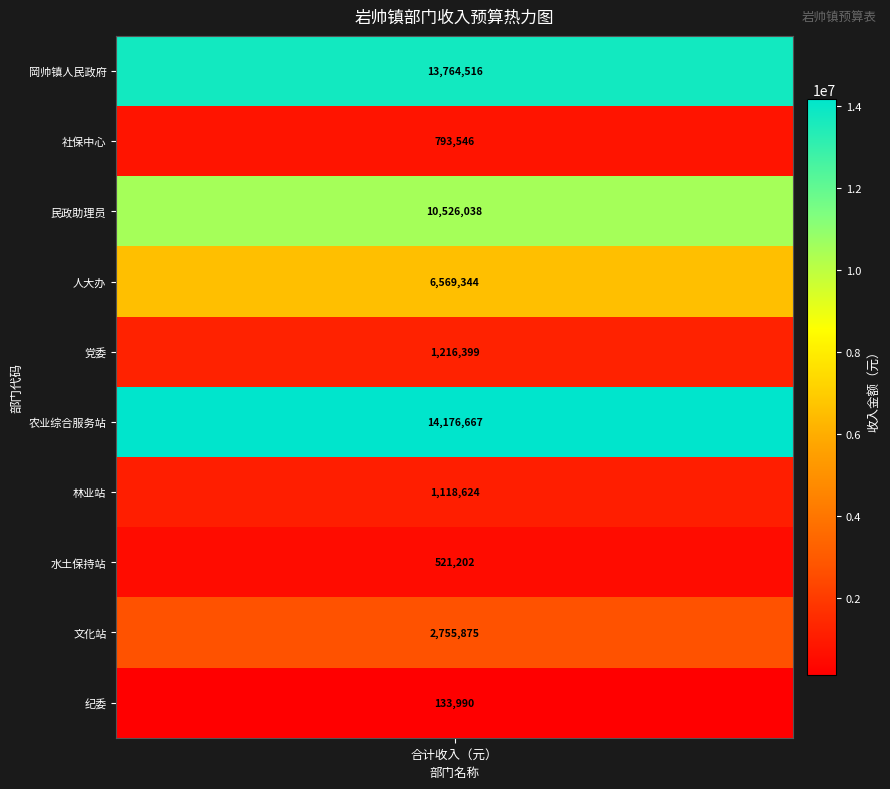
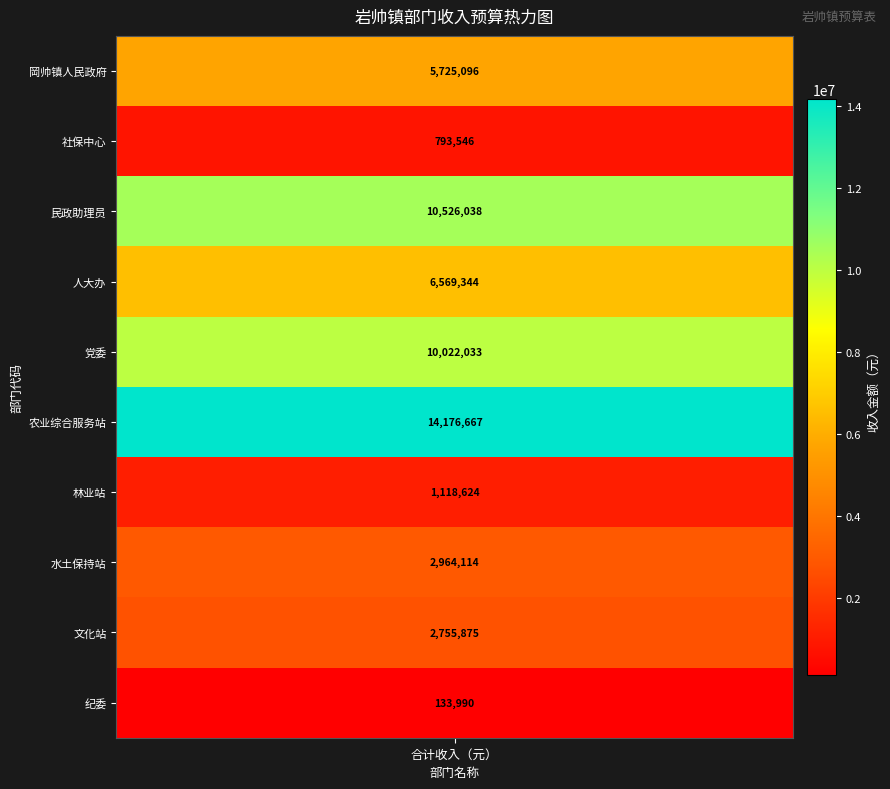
  {
    "岡帅镇人民政府": {
-     "合计收入（元）": "13,764,516"
+     "合计收入（元）": "5,725,096"
    },
    "社保中心": {
      "合计收入（元）": "793,546"
    },
    "民政助理员": {
      "合计收入（元）": "10,526,038"
    },
    "人大办": {
      "合计收入（元）": "6,569,344"
    },
    "党委": {
-     "合计收入（元）": "1,216,399"
+     "合计收入（元）": "10,022,033"
    },
    "农业综合服务站": {
      "合计收入（元）": "14,176,667"
    },
    "林业站": {
      "合计收入（元）": "1,118,624"
    },
    "水土保持站": {
-     "合计收入（元）": "521,202"
+     "合计收入（元）": "2,964,114"
    },
    "文化站": {
      "合计收入（元）": "2,755,875"
    },
    "纪委": {
      "合计收入（元）": "133,990"
    }
  }
